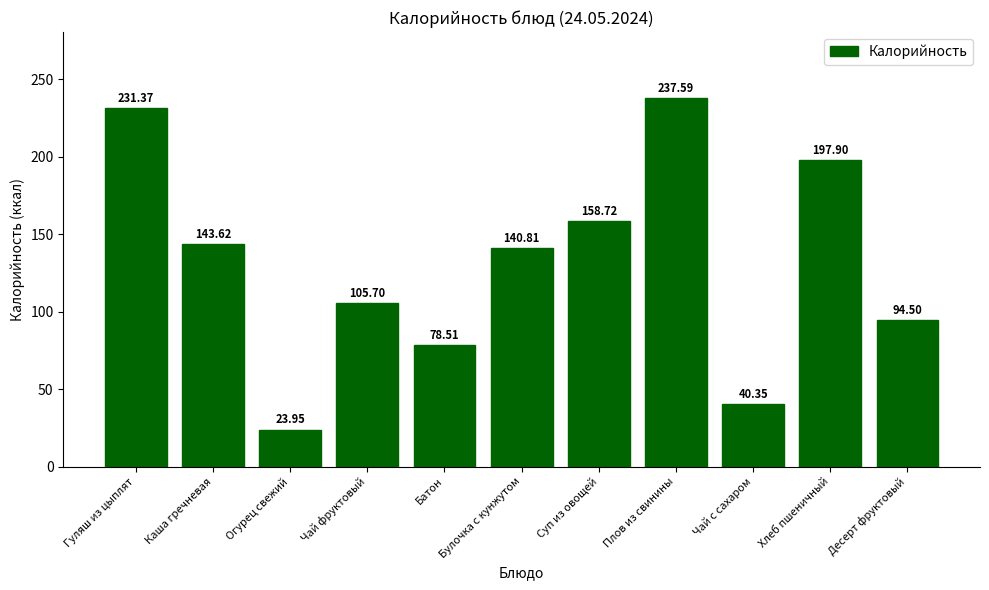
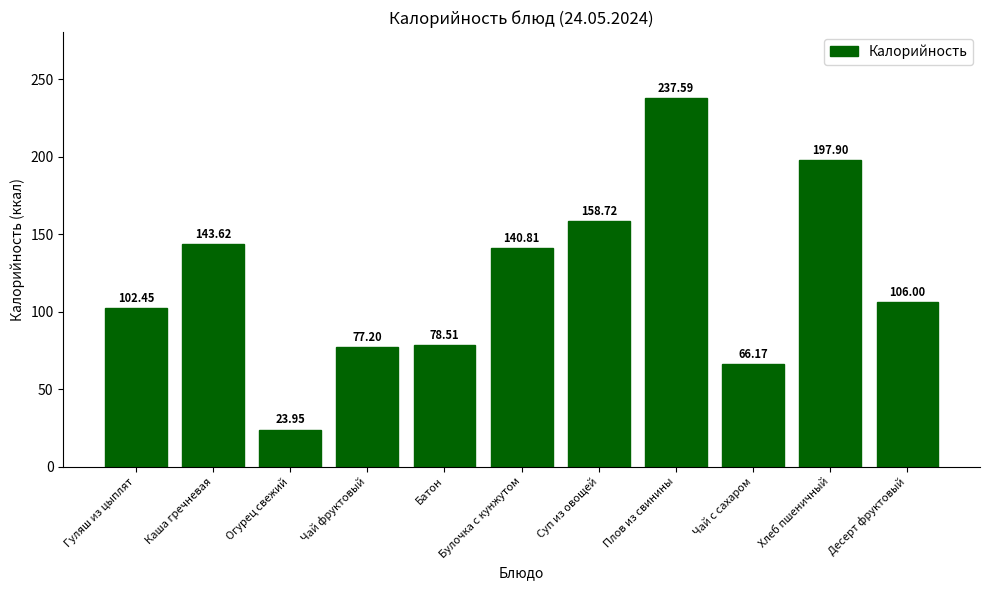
  {
-   "Гуляш из цыплят": 231.37,
+   "Гуляш из цыплят": 102.45,
    "Каша гречневая": 143.62,
    "Огурец свежий": 23.95,
-   "Чай фруктовый": 105.70,
+   "Чай фруктовый": 77.20,
    "Батон": 78.51,
    "Булочка с кунжутом": 140.81,
    "Суп из овощей": 158.72,
    "Плов из свинины": 237.59,
-   "Чай с сахаром": 40.35,
+   "Чай с сахаром": 66.17,
    "Хлеб пшеничный": 197.90,
-   "Десерт фруктовый": 94.50
+   "Десерт фруктовый": 106.00
  }
